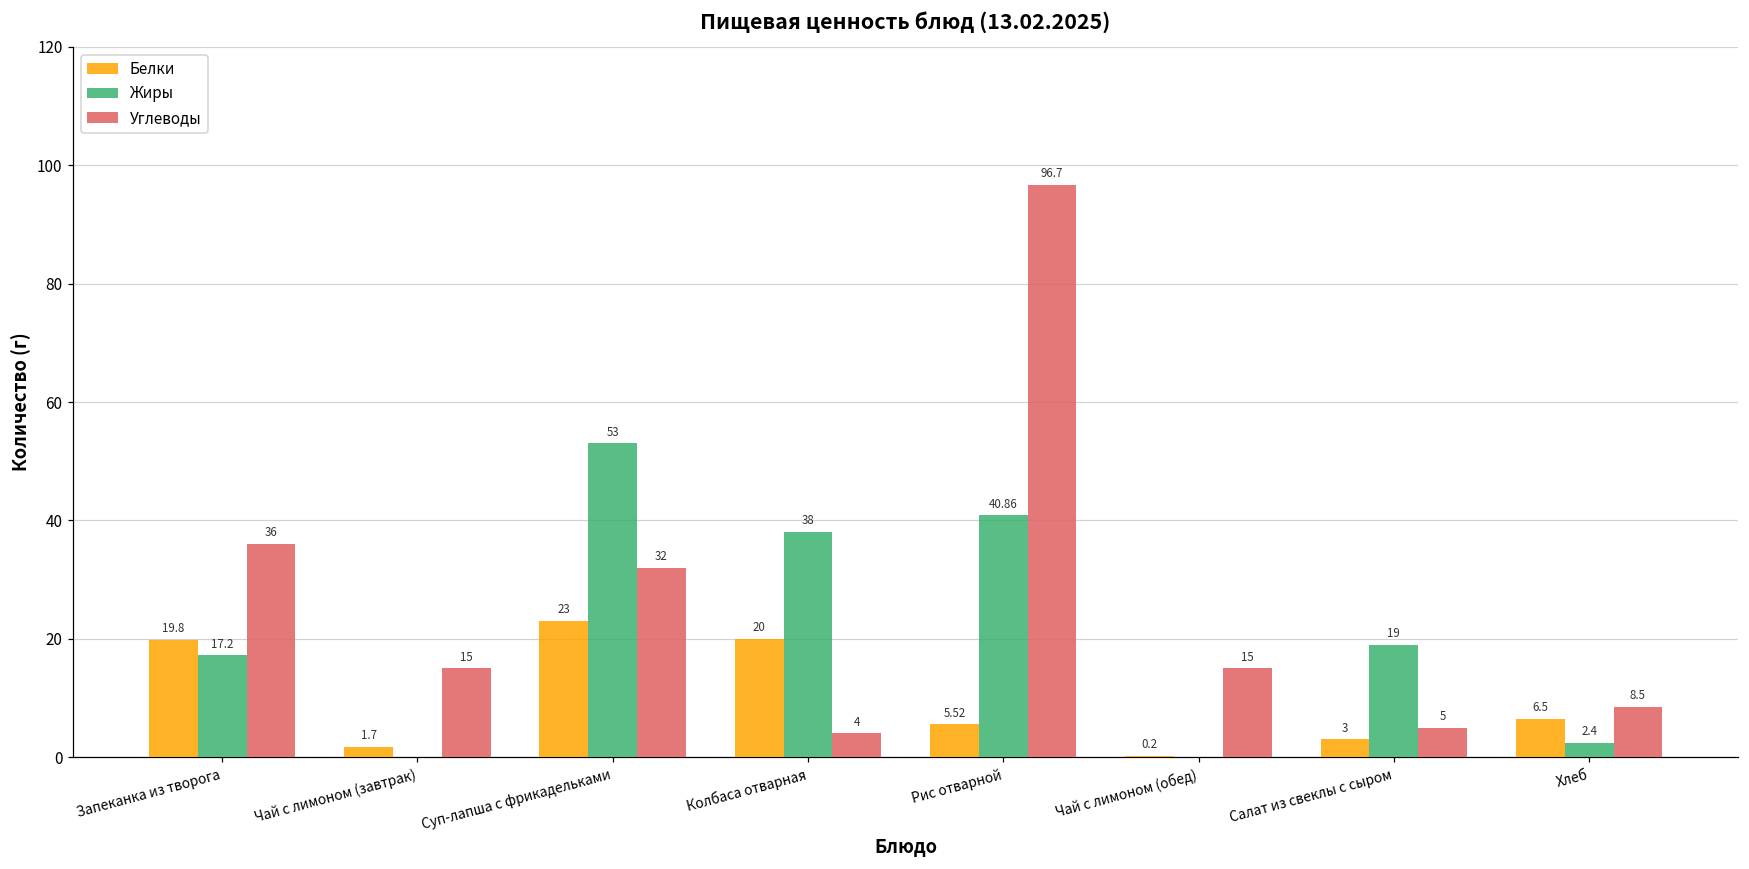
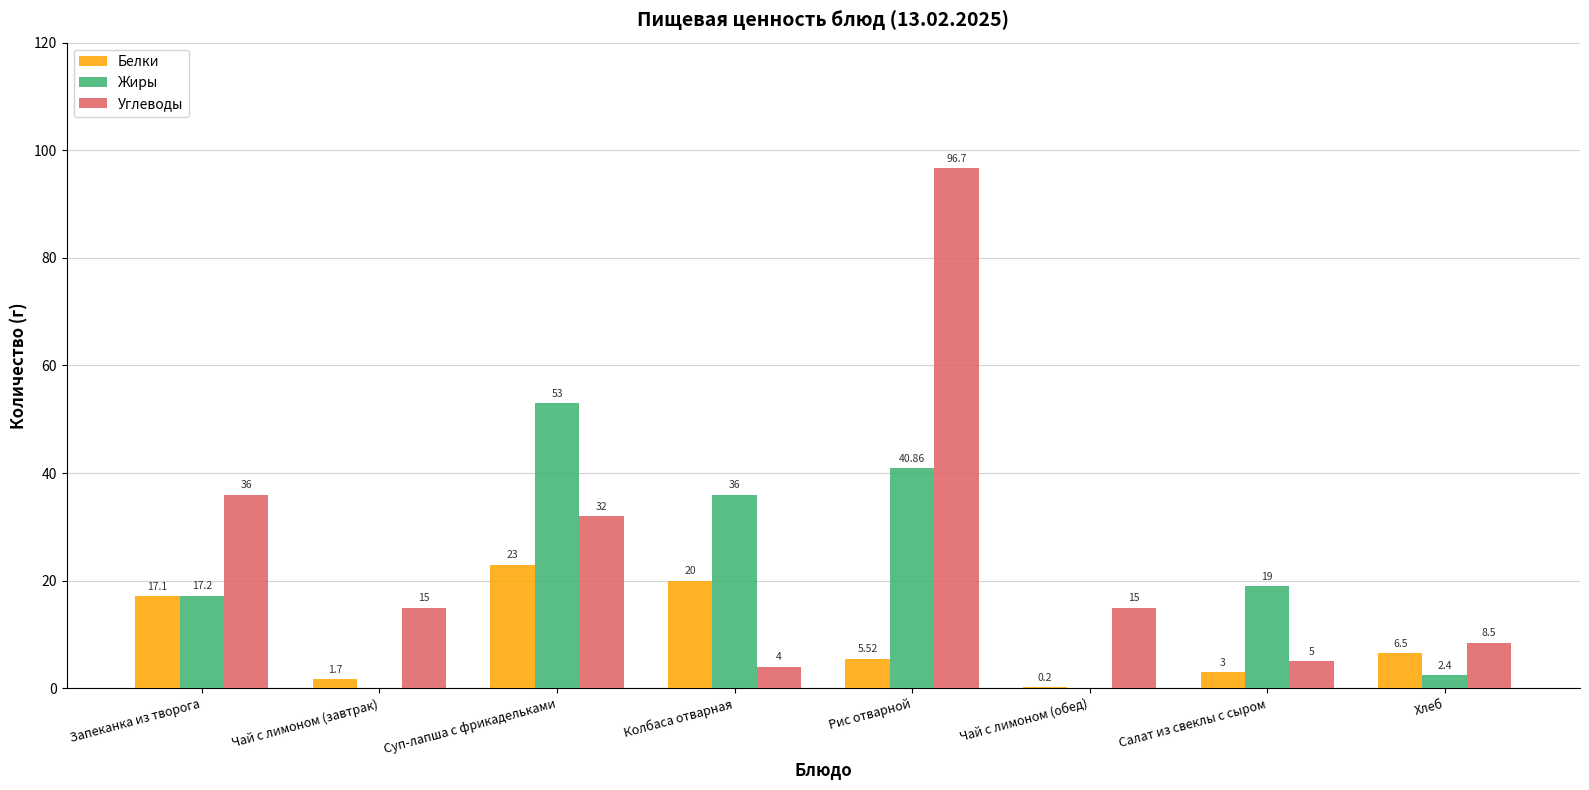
  {
    "Белки": {
-     "Запеканка из творога": 19.8,
+     "Запеканка из творога": 17.1,
      "Чай с лимоном (завтрак)": 1.7,
      "Суп-лапша с фрикадельками": 23,
      "Колбаса отварная": 20,
      "Рис отварной": 5.52,
      "Чай с лимоном (обед)": 0.2,
      "Салат из свеклы с сыром": 3,
      "Хлеб": 6.5
    },
    "Жиры": {
      "Запеканка из творога": 17.2,
      "Суп-лапша с фрикадельками": 53,
-     "Колбаса отварная": 38,
+     "Колбаса отварная": 36,
      "Рис отварной": 40.86,
      "Салат из свеклы с сыром": 19,
      "Хлеб": 2.4
    },
    "Углеводы": {
      "Запеканка из творога": 36,
      "Чай с лимоном (завтрак)": 15,
      "Суп-лапша с фрикадельками": 32,
      "Колбаса отварная": 4,
      "Рис отварной": 96.7,
      "Чай с лимоном (обед)": 15,
      "Салат из свеклы с сыром": 5,
      "Хлеб": 8.5
    }
  }
